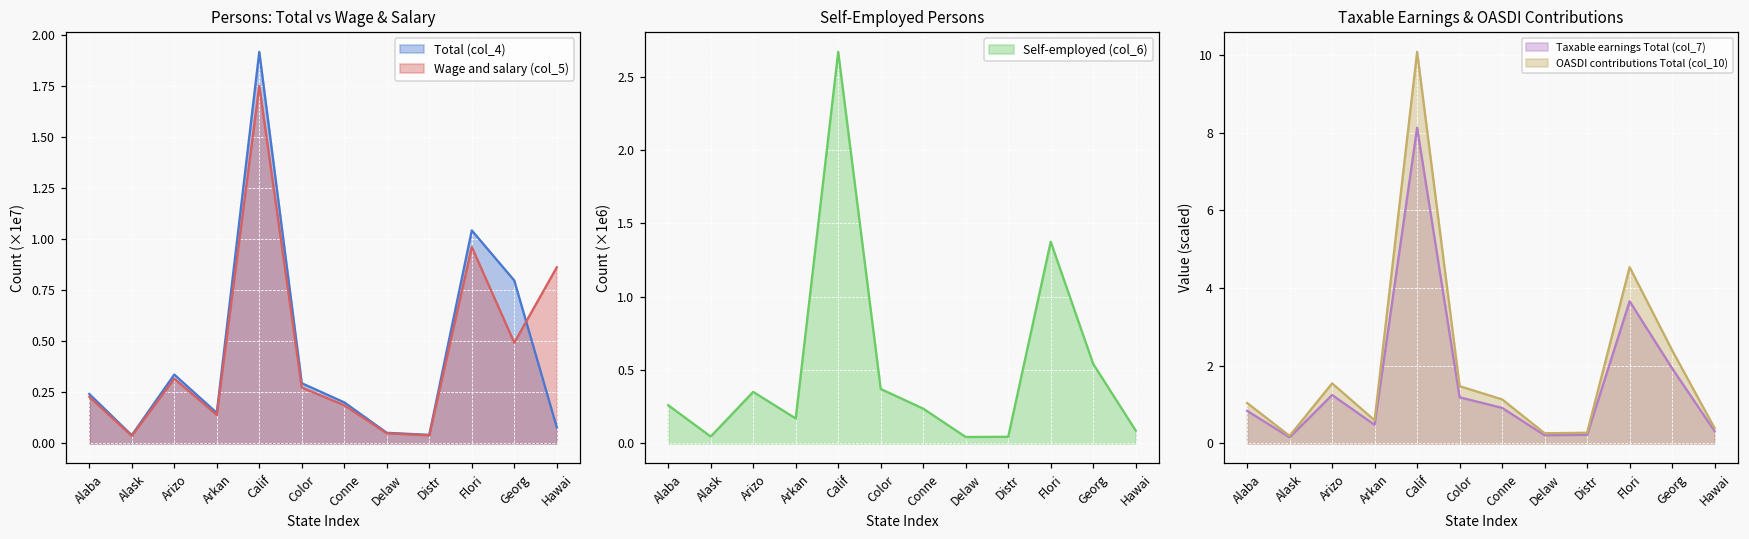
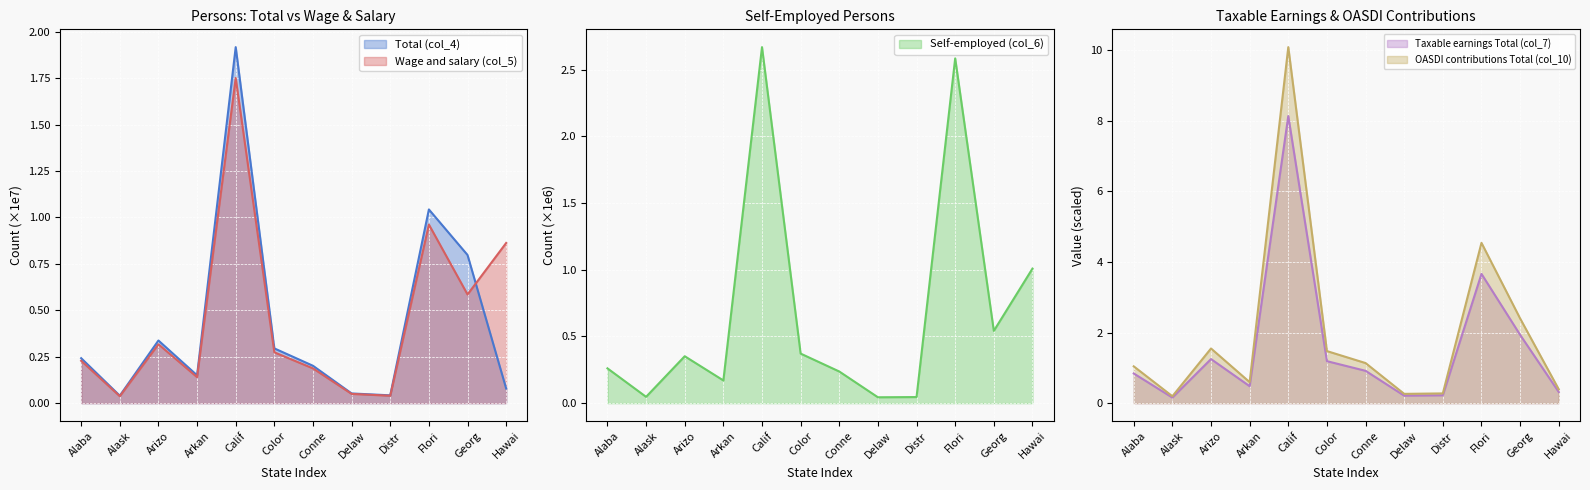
  {
    "Persons: Total vs Wage & Salary": {
      "Total (col_4)": {
        "Alaba": 0.24,
        "Arizo": 0.34,
        "Calif": 1.92,
        "Color": 0.29,
        "Conne": 0.20,
        "Flori": 1.04,
        "Georg": 0.80,
        "Hawai": 0.08
      },
      "Wage and salary (col_5)": {
        "Alaba": 0.23,
        "Arizo": 0.32,
        "Calif": 1.75,
        "Color": 0.27,
        "Conne": 0.19,
        "Flori": 0.96,
-       "Georg": 0.49,
+       "Georg": 0.59,
        "Hawai": 0.86
      }
    },
    "Self-Employed Persons": {
      "Alaba": 0.26,
      "Alask": 0.05,
      "Arizo": 0.35,
      "Arkan": 0.17,
      "Calif": 2.67,
      "Color": 0.37,
      "Conne": 0.24,
      "Delaw": 0.04,
      "Distr": 0.05,
-     "Flori": 1.38,
+     "Flori": 2.59,
      "Georg": 0.54,
-     "Hawai": 0.09
+     "Hawai": 1.01
    },
    "Taxable Earnings & OASDI Contributions": {
      "Taxable earnings Total (col_7)": {
        "Alaba": 0.8,
        "Arizo": 1.2,
        "Arkan": 0.5,
        "Calif": 8.1,
        "Color": 1.2,
        "Conne": 0.9,
        "Flori": 3.7,
        "Georg": 1.9,
        "Hawai": 0.3
      },
      "OASDI contributions Total (col_10)": {
        "Alaba": 1.0,
        "Arizo": 1.5,
        "Arkan": 0.6,
        "Calif": 10.1,
        "Color": 1.5,
        "Conne": 1.1,
        "Flori": 4.5,
        "Georg": 2.4,
        "Hawai": 0.4
      }
    }
  }
